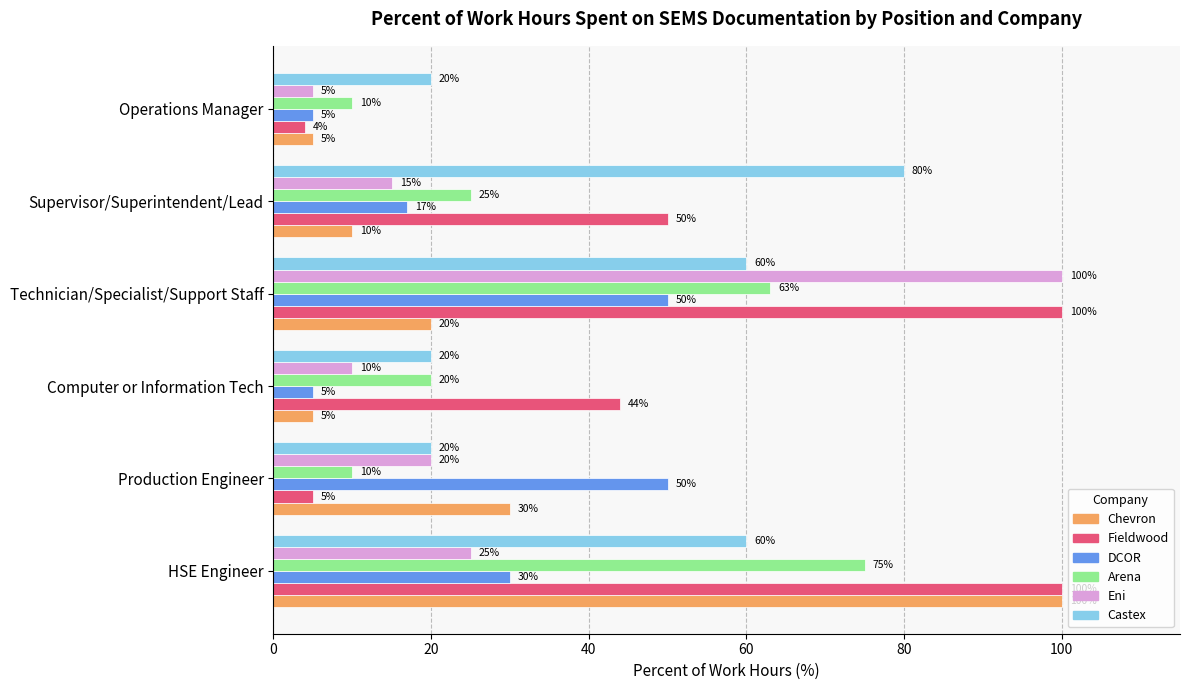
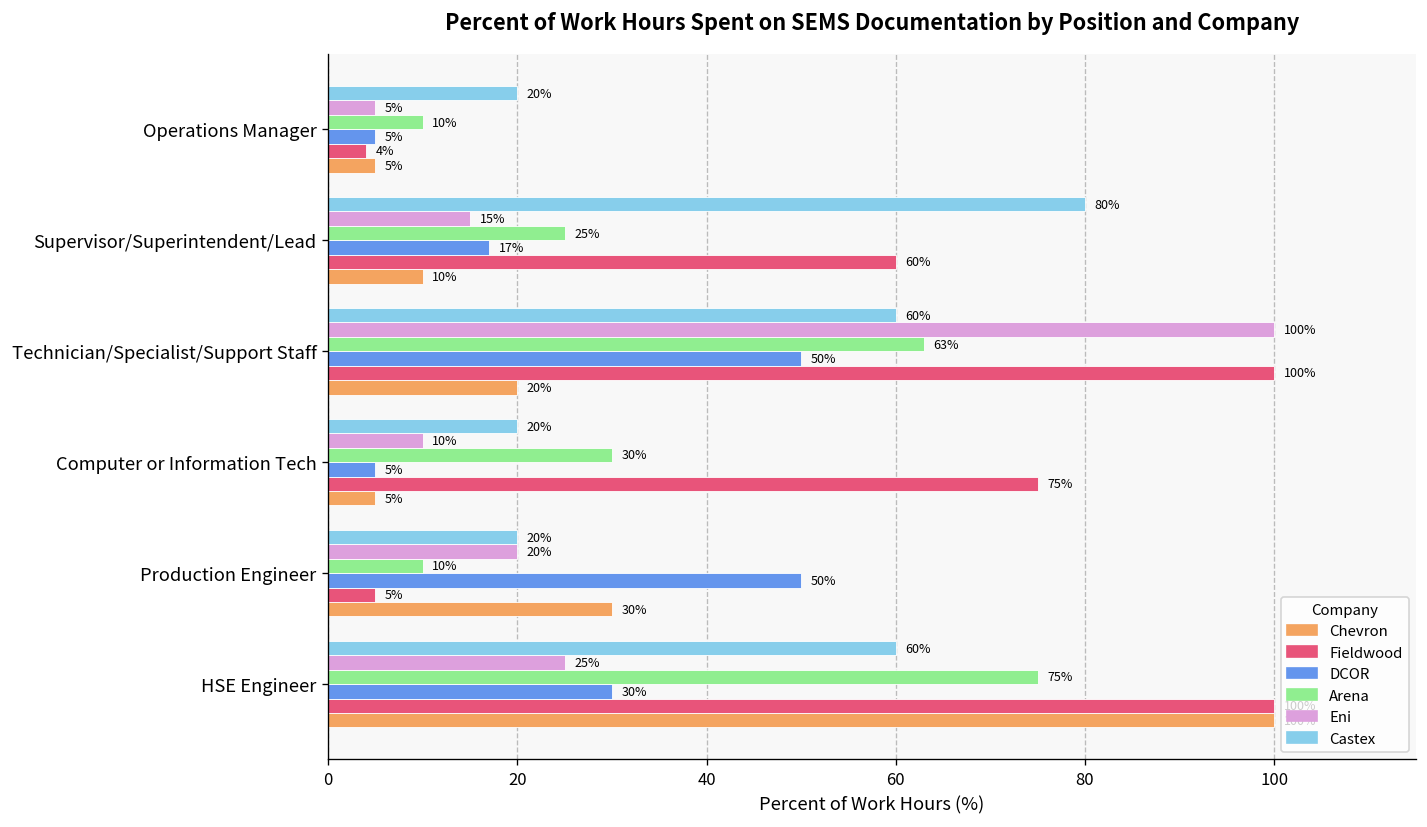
  {
    "Chevron": {
      "Operations Manager": "5%",
      "Supervisor/Superintendent/Lead": "10%",
      "Technician/Specialist/Support Staff": "20%",
      "Computer or Information Tech": "5%",
      "Production Engineer": "30%"
    },
    "Fieldwood": {
      "Operations Manager": "4%",
-     "Supervisor/Superintendent/Lead": "50%",
+     "Supervisor/Superintendent/Lead": "60%",
      "Technician/Specialist/Support Staff": "100%",
-     "Computer or Information Tech": "44%",
+     "Computer or Information Tech": "75%",
      "Production Engineer": "5%"
    },
    "DCOR": {
      "Operations Manager": "5%",
      "Supervisor/Superintendent/Lead": "17%",
      "Technician/Specialist/Support Staff": "50%",
      "Computer or Information Tech": "5%",
      "Production Engineer": "50%",
      "HSE Engineer": "30%"
    },
    "Arena": {
      "Operations Manager": "10%",
      "Supervisor/Superintendent/Lead": "25%",
      "Technician/Specialist/Support Staff": "63%",
-     "Computer or Information Tech": "20%",
+     "Computer or Information Tech": "30%",
      "Production Engineer": "10%",
      "HSE Engineer": "75%"
    },
    "Eni": {
      "Operations Manager": "5%",
      "Supervisor/Superintendent/Lead": "15%",
      "Technician/Specialist/Support Staff": "100%",
      "Computer or Information Tech": "10%",
      "Production Engineer": "20%",
      "HSE Engineer": "25%"
    },
    "Castex": {
      "Operations Manager": "20%",
      "Supervisor/Superintendent/Lead": "80%",
      "Technician/Specialist/Support Staff": "60%",
      "Computer or Information Tech": "20%",
      "Production Engineer": "20%",
      "HSE Engineer": "60%"
    }
  }
